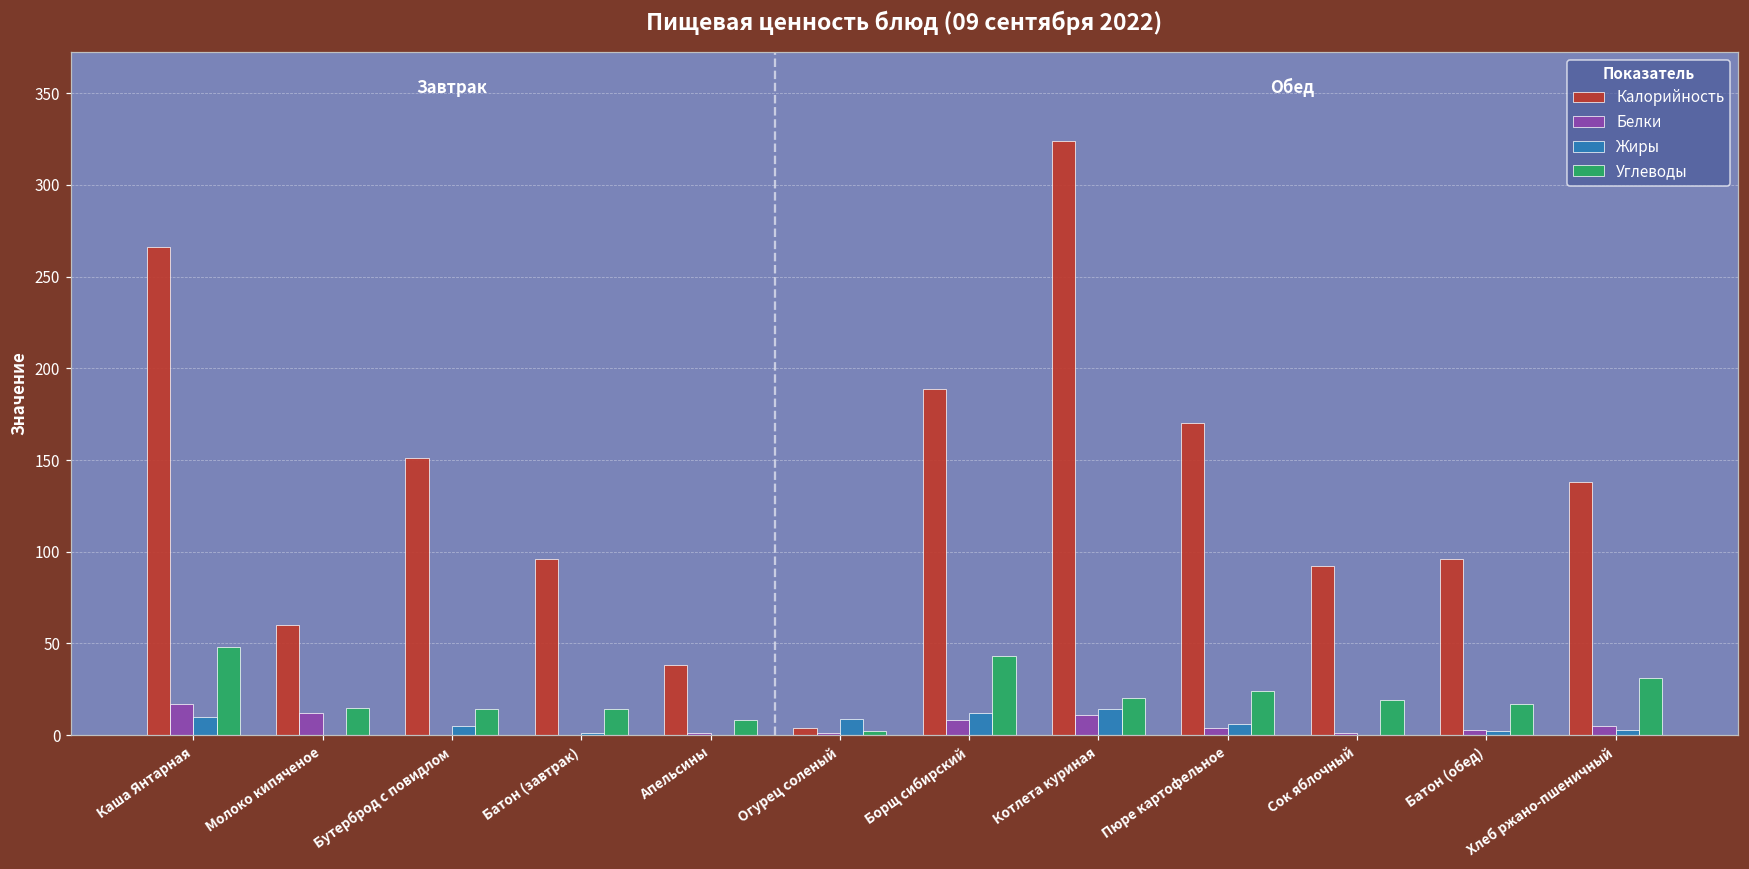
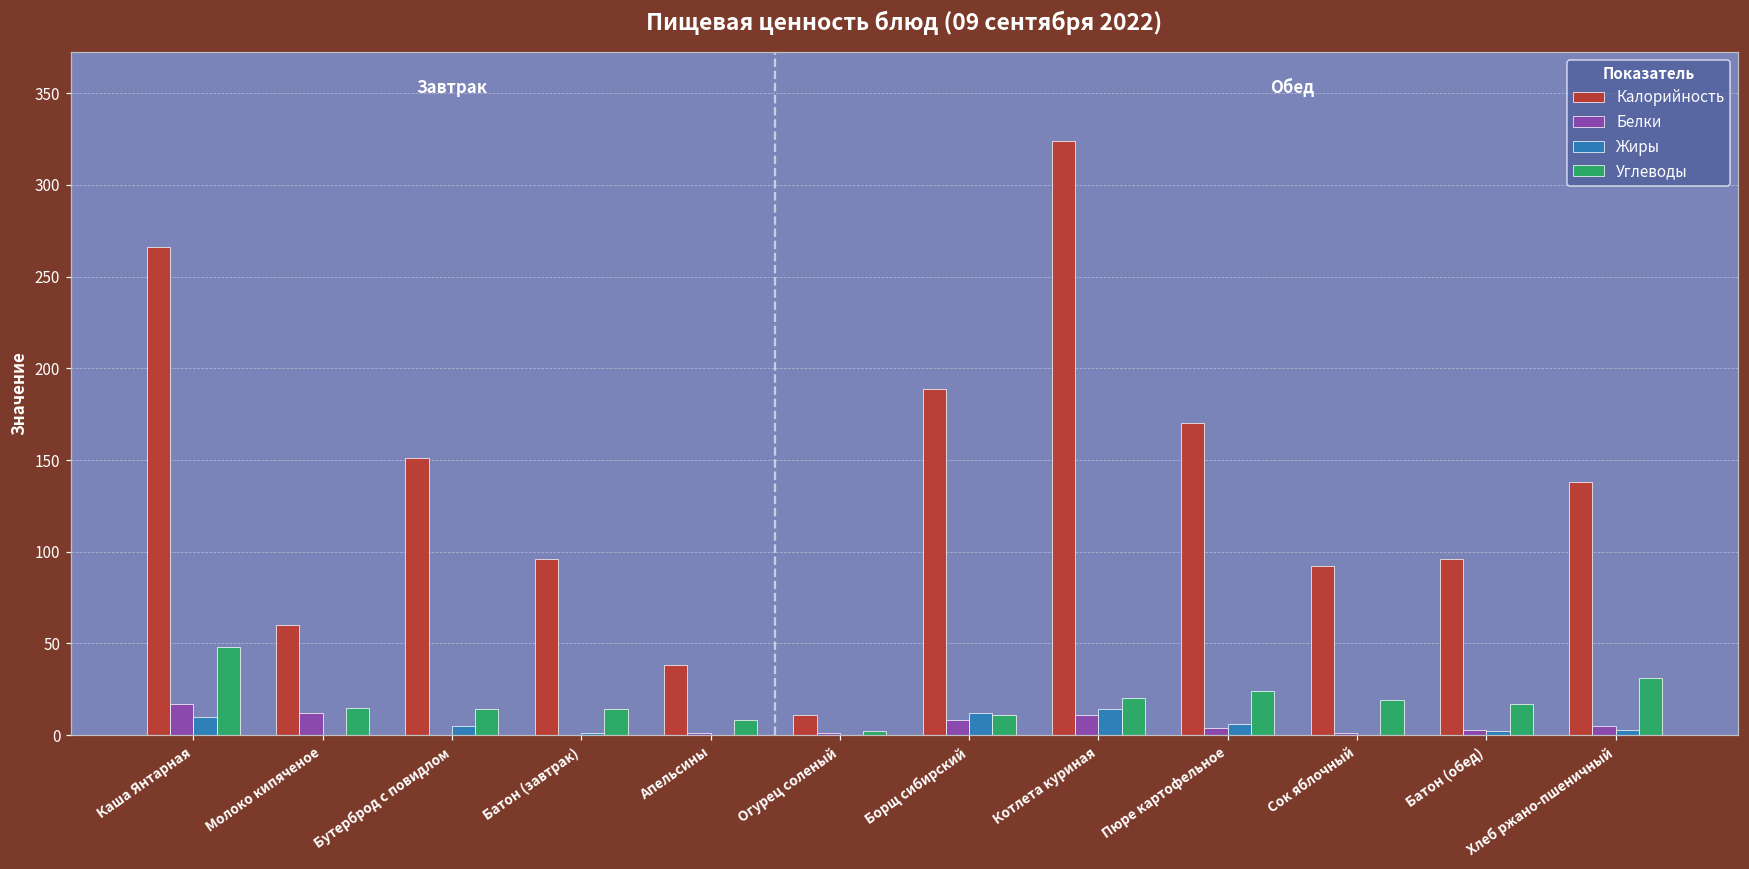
  {
    "Калорийность": {
      "Каша Янтарная": 266,
      "Молоко кипяченое": 60,
      "Бутерброд с повидлом": 151,
      "Батон (завтрак)": 96,
      "Апельсины": 38,
-     "Огурец соленый": 4,
+     "Огурец соленый": 11,
      "Борщ сибирский": 189,
      "Котлета куриная": 324,
      "Пюре картофельное": 170,
      "Сок яблочный": 92,
      "Батон (обед)": 96,
      "Хлеб ржано-пшеничный": 138
    },
    "Белки": {
      "Каша Янтарная": 17,
      "Молоко кипяченое": 12,
      "Бутерброд с повидлом": 0,
      "Батон (завтрак)": 0,
      "Борщ сибирский": 8,
      "Котлета куриная": 11,
      "Пюре картофельное": 4,
      "Батон (обед)": 3,
      "Хлеб ржано-пшеничный": 5
    },
    "Жиры": {
      "Каша Янтарная": 10,
      "Молоко кипяченое": 0,
      "Бутерброд с повидлом": 5,
      "Апельсины": 0,
-     "Огурец соленый": 9,
+     "Огурец соленый": 0,
      "Борщ сибирский": 12,
      "Котлета куриная": 14,
      "Пюре картофельное": 6,
      "Сок яблочный": 0,
      "Батон (обед)": 2,
      "Хлеб ржано-пшеничный": 3
    },
    "Углеводы": {
      "Каша Янтарная": 48,
      "Молоко кипяченое": 15,
      "Бутерброд с повидлом": 14,
      "Батон (завтрак)": 14,
      "Апельсины": 8,
      "Огурец соленый": 2,
-     "Борщ сибирский": 43,
+     "Борщ сибирский": 11,
      "Котлета куриная": 20,
      "Пюре картофельное": 24,
      "Сок яблочный": 19,
      "Батон (обед)": 17,
      "Хлеб ржано-пшеничный": 31
    }
  }
